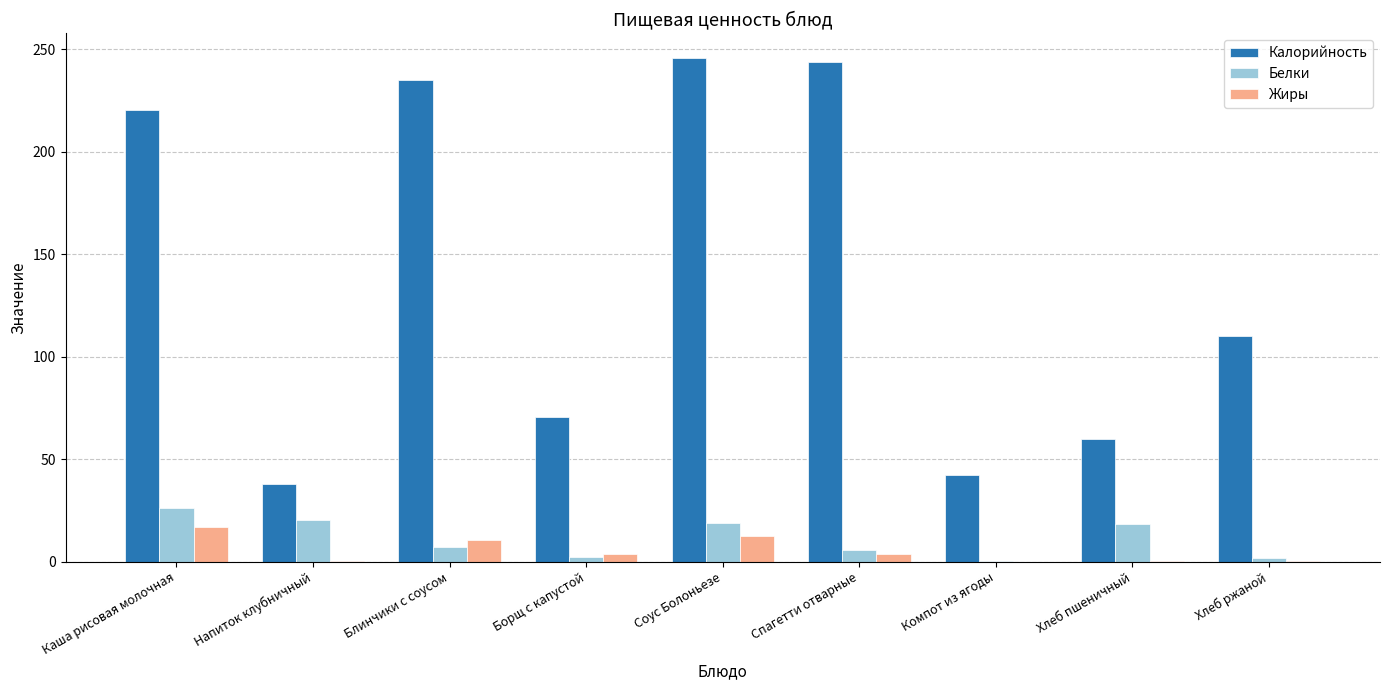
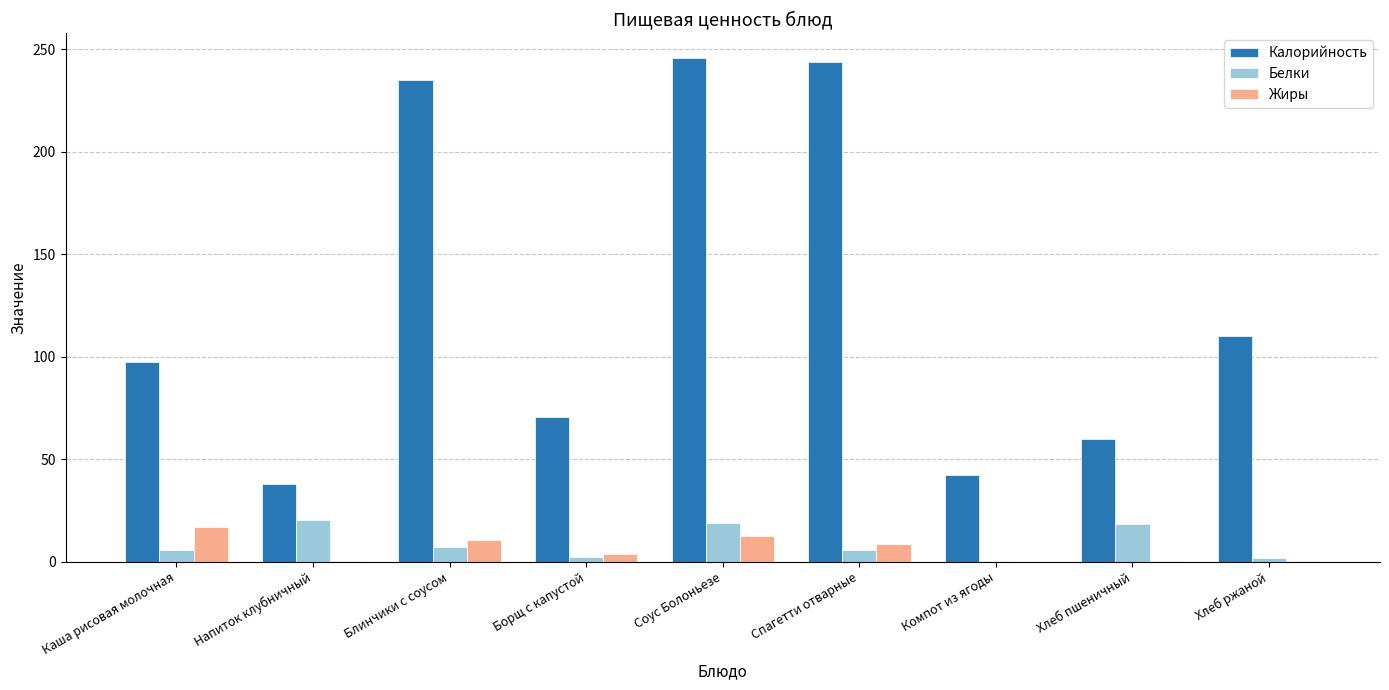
  {
    "Калорийность": {
-     "Каша рисовая молочная": 221,
+     "Каша рисовая молочная": 97,
      "Напиток клубничный": 38,
      "Блинчики с соусом": 235,
      "Борщ с капустой": 71,
      "Соус Болоньезе": 246,
      "Спагетти отварные": 244,
      "Компот из ягоды": 42,
      "Хлеб пшеничный": 60,
      "Хлеб ржаной": 110
    },
    "Белки": {
-     "Каша рисовая молочная": 26,
+     "Каша рисовая молочная": 6,
      "Напиток клубничный": 20,
      "Блинчики с соусом": 7,
      "Борщ с капустой": 2,
      "Соус Болоньезе": 19,
      "Спагетти отварные": 6,
      "Хлеб пшеничный": 19,
      "Хлеб ржаной": 2
    },
    "Жиры": {
      "Каша рисовая молочная": 17,
      "Блинчики с соусом": 11,
      "Борщ с капустой": 4,
      "Соус Болоньезе": 13,
-     "Спагетти отварные": 4
+     "Спагетти отварные": 9
    }
  }
